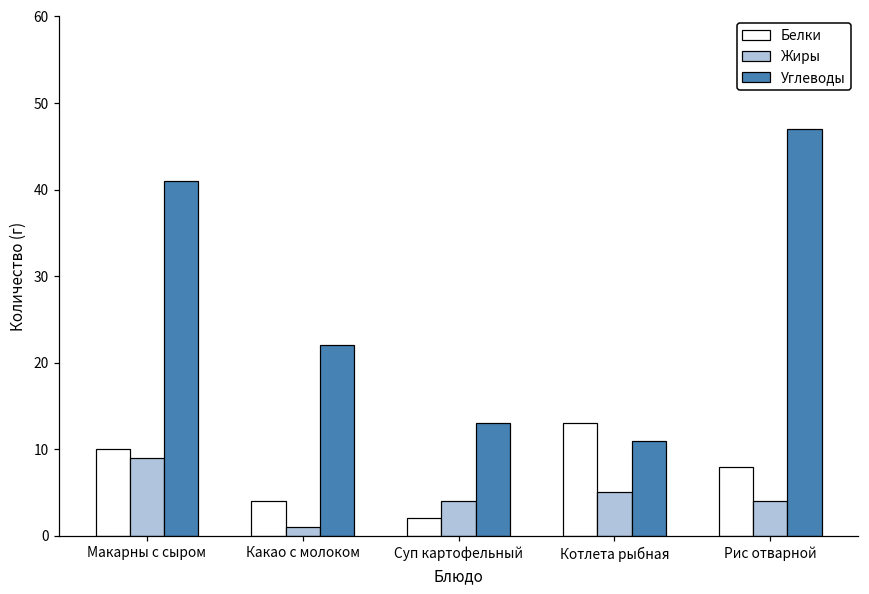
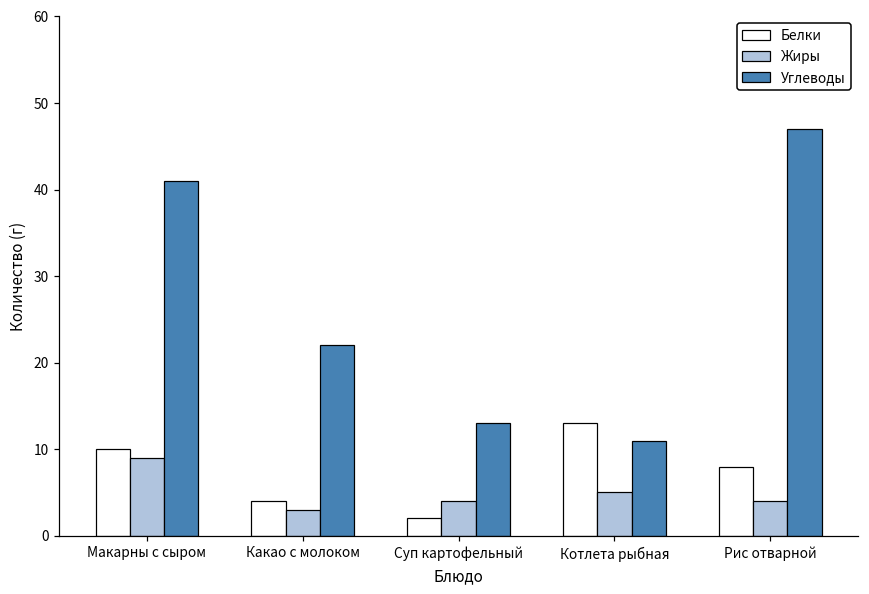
  {
    "Белки": {
      "Макарны с сыром": 10,
      "Какао с молоком": 4,
      "Суп картофельный": 2,
      "Котлета рыбная": 13,
      "Рис отварной": 8
    },
    "Жиры": {
      "Макарны с сыром": 9,
-     "Какао с молоком": 1,
+     "Какао с молоком": 3,
      "Суп картофельный": 4,
      "Котлета рыбная": 5,
      "Рис отварной": 4
    },
    "Углеводы": {
      "Макарны с сыром": 41,
      "Какао с молоком": 22,
      "Суп картофельный": 13,
      "Котлета рыбная": 11,
      "Рис отварной": 47
    }
  }
